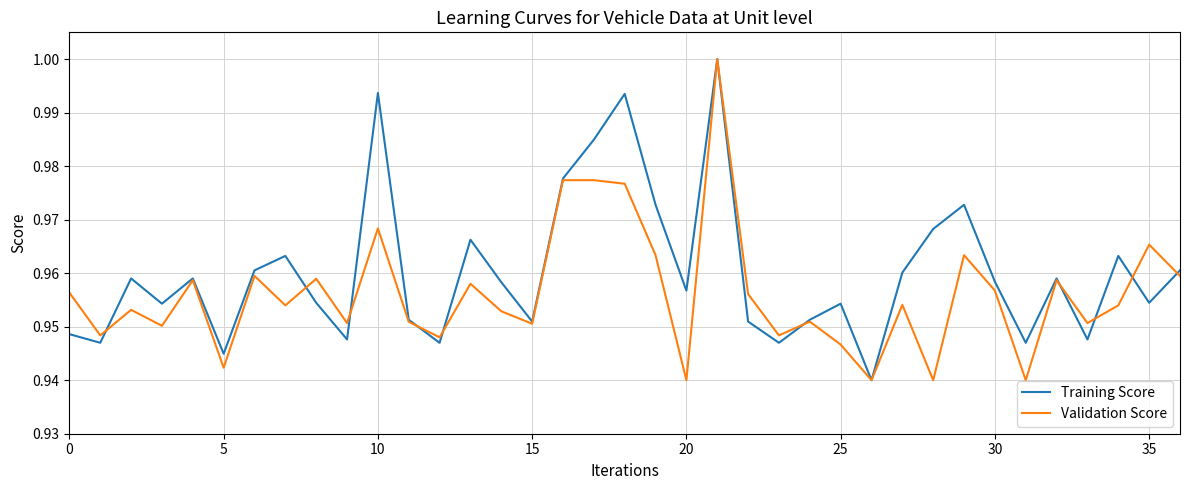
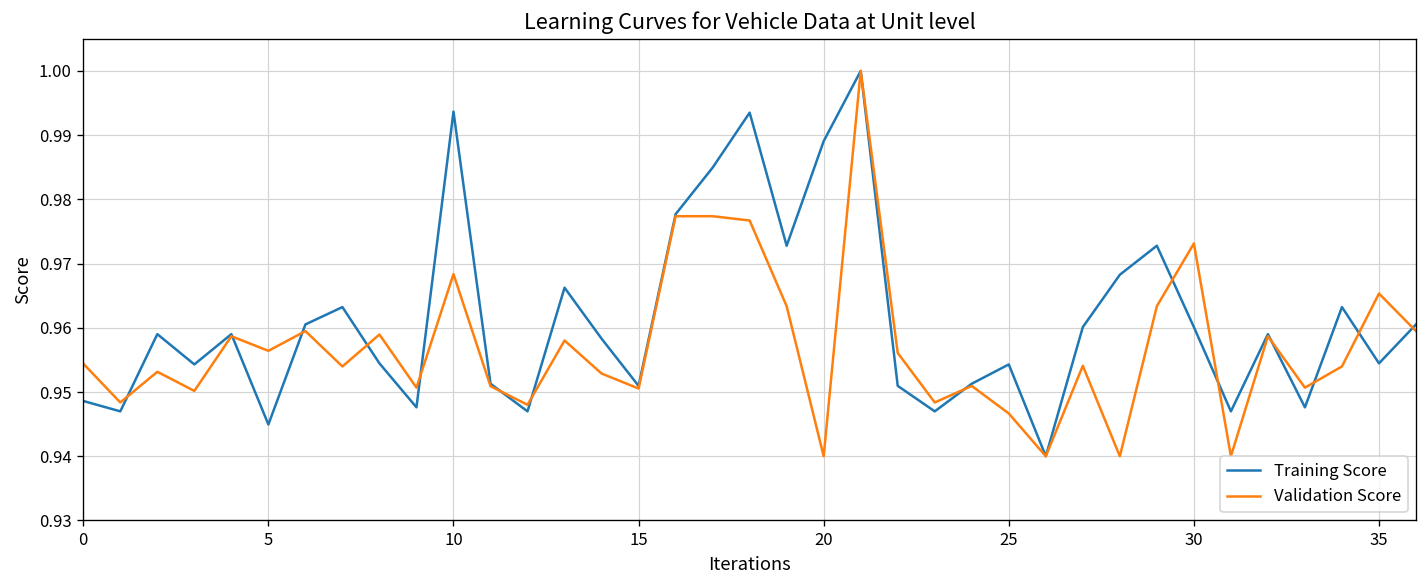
  {
    "Training Score": {
      "0": 0.949,
      "5": 0.945,
      "10": 0.994,
-     "20": 0.957,
+     "20": 0.989,
      "25": 0.954,
-     "30": 0.958,
+     "30": 0.960,
      "35": 0.954
    },
    "Validation Score": {
-     "0": 0.956,
-     "5": 0.942,
+     "0": 0.954,
+     "5": 0.956,
      "10": 0.968,
      "20": 0.940,
      "25": 0.947,
-     "30": 0.957,
+     "30": 0.973,
      "35": 0.965
    }
  }
